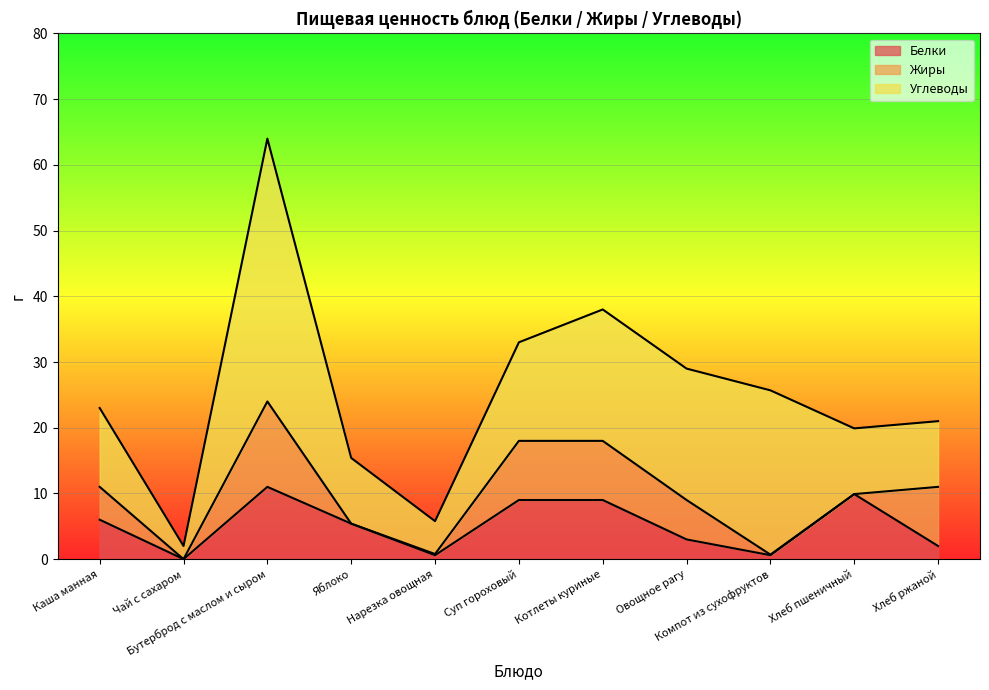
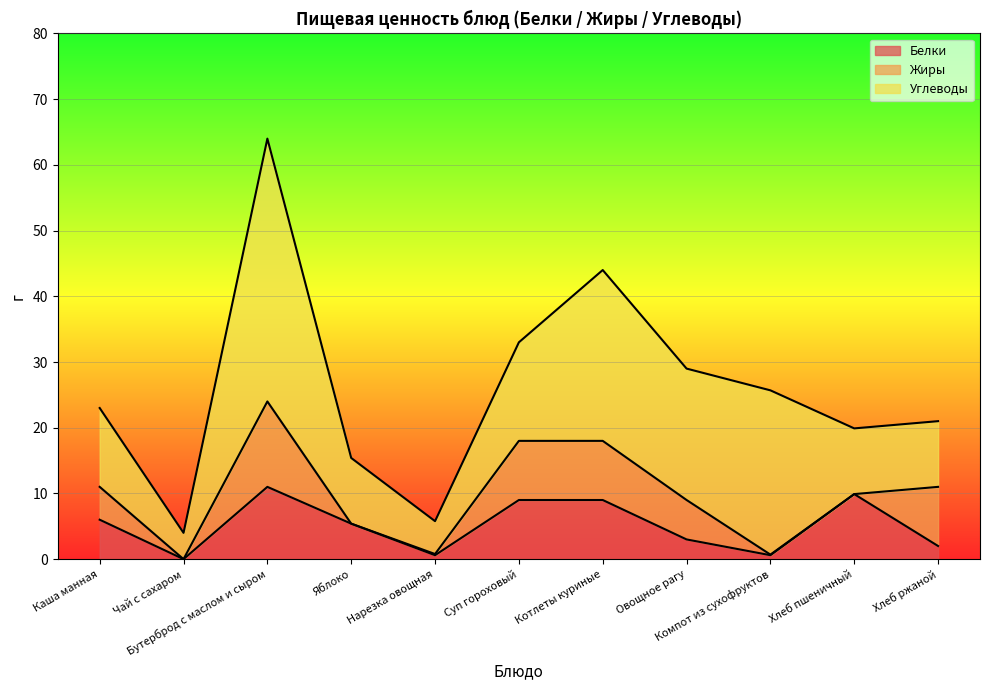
  {
    "Белки": {
      "Каша манная": 6,
      "Бутерброд с маслом и сыром": 11,
      "Суп гороховый": 9,
      "Котлеты куриные": 9,
      "Овощное рагу": 3,
      "Хлеб ржаной": 2
    },
    "Жиры": {
      "Каша манная": 5,
      "Бутерброд с маслом и сыром": 13,
      "Суп гороховый": 9,
      "Котлеты куриные": 9,
      "Овощное рагу": 6,
      "Хлеб ржаной": 9
    },
    "Углеводы": {
      "Каша манная": 12,
-     "Чай с сахаром": 2,
+     "Чай с сахаром": 4,
      "Бутерброд с маслом и сыром": 40,
      "Яблоко": 10,
      "Нарезка овощная": 5,
      "Суп гороховый": 15,
-     "Котлеты куриные": 20,
+     "Котлеты куриные": 26,
      "Овощное рагу": 20,
      "Компот из сухофруктов": 25,
      "Хлеб пшеничный": 10,
      "Хлеб ржаной": 10
    }
  }
